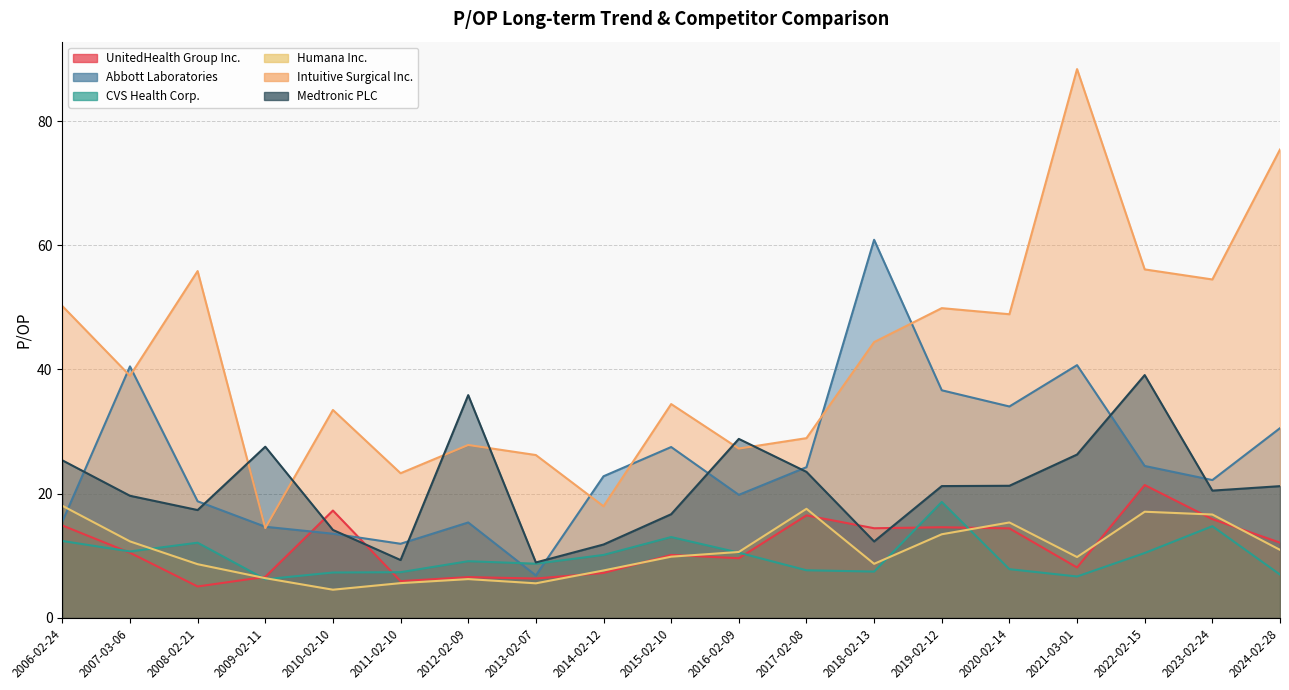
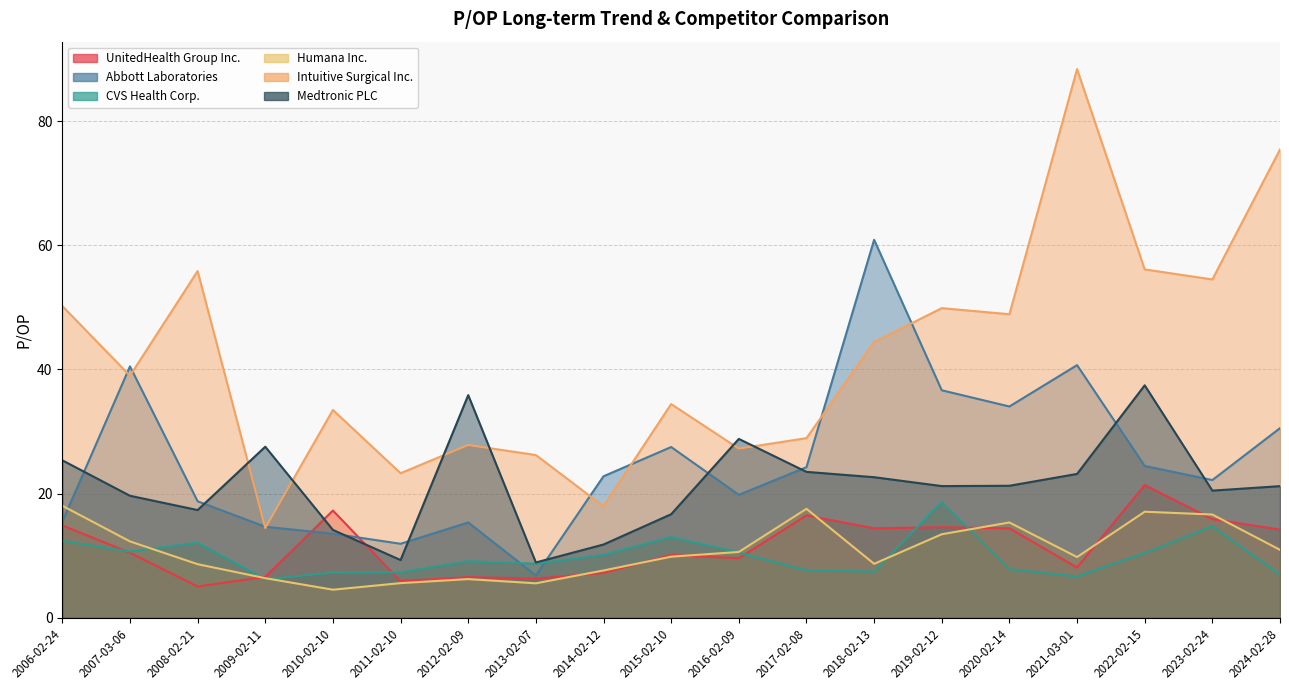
  {
    "UnitedHealth Group Inc.": {
      "2006-02-24": 15,
      "2008-02-21": 5,
      "2010-02-10": 17,
      "2013-02-07": 6,
      "2016-02-09": 10,
      "2017-02-08": 16,
      "2018-02-13": 14,
      "2019-02-12": 15,
      "2020-02-14": 14,
      "2021-03-01": 8,
      "2022-02-15": 21,
      "2023-02-24": 16,
-     "2024-02-28": 12
+     "2024-02-28": 14
    },
    "Medtronic PLC": {
      "2006-02-24": 25,
      "2007-03-06": 20,
      "2008-02-21": 17,
      "2009-02-11": 28,
      "2010-02-10": 14,
      "2011-02-10": 9,
      "2012-02-09": 36,
      "2014-02-12": 12,
      "2015-02-10": 17,
      "2016-02-09": 29,
      "2017-02-08": 24,
-     "2018-02-13": 12,
+     "2018-02-13": 23,
      "2019-02-12": 21,
      "2020-02-14": 21,
-     "2021-03-01": 26,
-     "2022-02-15": 39,
+     "2021-03-01": 23,
+     "2022-02-15": 37,
      "2023-02-24": 20,
      "2024-02-28": 21
    }
  }
